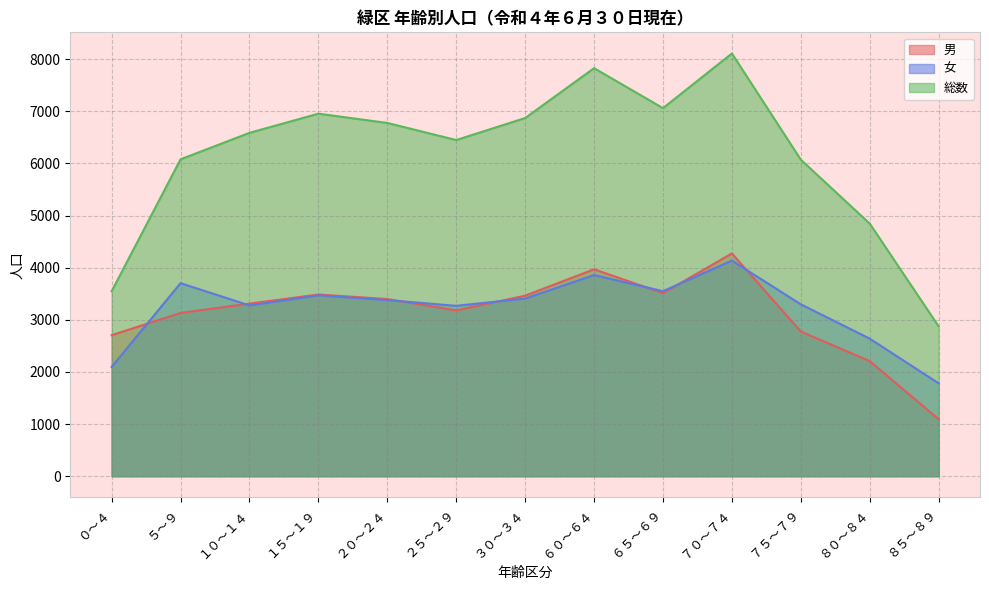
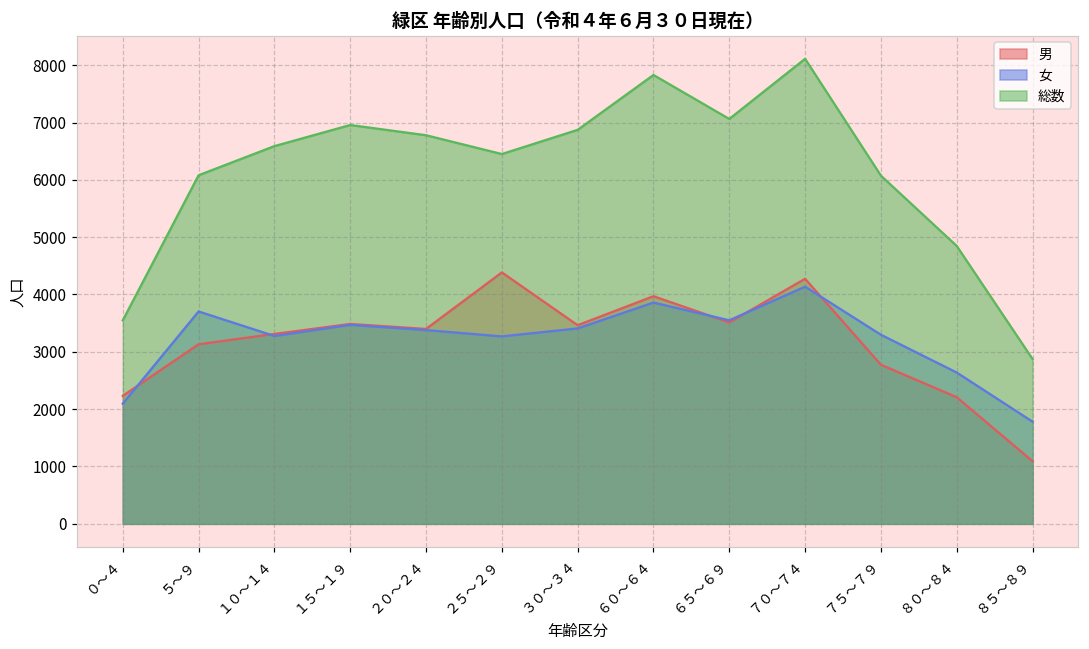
  {
    "男": {
-     "０～４": 2700,
+     "０～４": 2200,
      "５～９": 3100,
-     "２５～２９": 3200,
+     "２５～２９": 4400,
      "３０～３４": 3500,
      "６０～６４": 4000,
      "７０～７４": 4300,
      "７５～７９": 2800,
      "８０～８４": 2200,
      "８５～８９": 1100
    },
    "女": {
      "０～４": 2100,
      "５～９": 3700,
      "２５～２９": 3300,
      "３０～３４": 3400,
      "６０～６４": 3900,
      "７０～７４": 4100,
      "７５～７９": 3300,
      "８０～８４": 2600,
      "８５～８９": 1800
    },
    "総数": {
      "０～４": 3500,
      "５～９": 6100,
      "１０～１４": 6600,
      "１５～１９": 7000,
      "２０～２４": 6800,
      "２５～２９": 6500,
      "３０～３４": 6900,
      "６０～６４": 7800,
      "６５～６９": 7100,
      "７０～７４": 8100,
      "７５～７９": 6100,
      "８０～８４": 4800,
      "８５～８９": 2900
    }
  }
